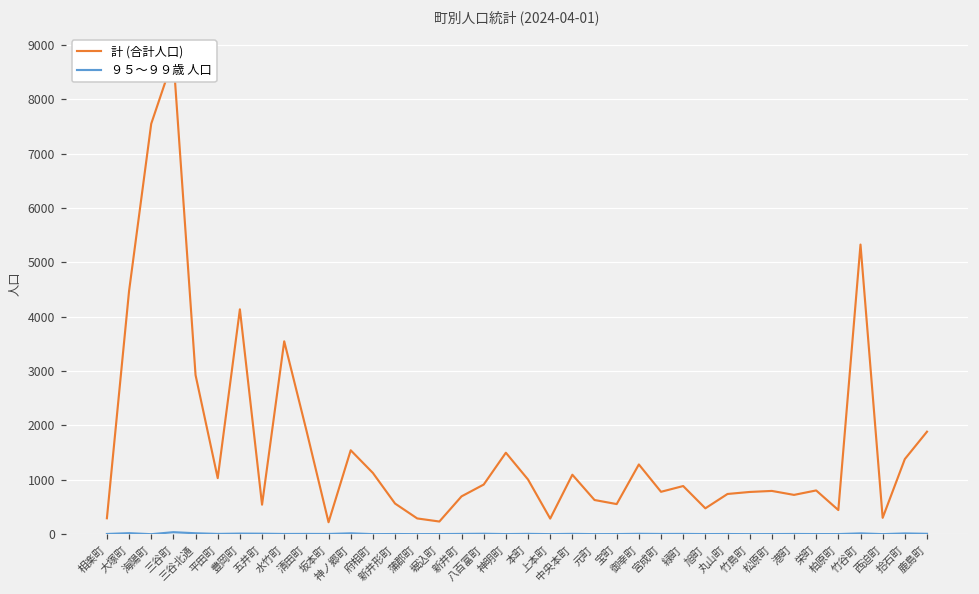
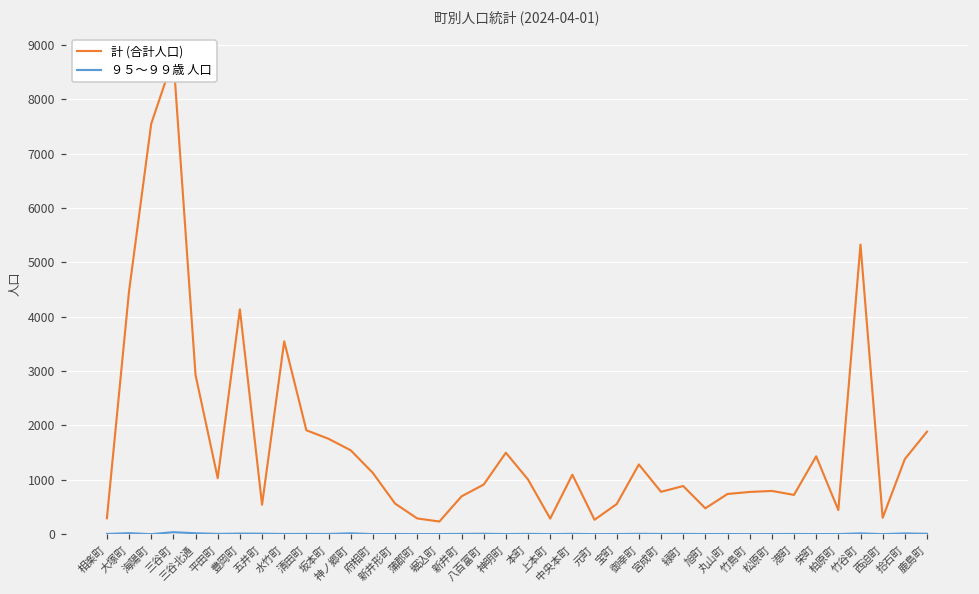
  {
    "計 (合計人口)": {
      "相楽町": 300,
      "大塚町": 4500,
      "海陽町": 7600,
      "三谷北通": 2900,
      "平田町": 1000,
      "豊岡町": 4100,
      "五井町": 500,
      "水竹町": 3500,
      "清田町": 1900,
-     "坂本町": 200,
+     "坂本町": 1800,
      "神ノ郷町": 1500,
      "府相町": 1100,
      "新井形町": 600,
      "蒲郡町": 300,
      "堀込町": 200,
      "新井町": 700,
      "八百富町": 900,
      "神明町": 1500,
      "本町": 1000,
      "上本町": 300,
      "中央本町": 1100,
-     "元町": 600,
+     "元町": 300,
      "宝町": 600,
      "御幸町": 1300,
      "宮成町": 800,
      "緑町": 900,
      "旭町": 500,
      "丸山町": 700,
      "竹島町": 800,
      "松原町": 800,
      "港町": 700,
-     "栄町": 800,
+     "栄町": 1400,
      "柏原町": 400,
      "竹谷町": 5300,
      "西迫町": 300,
      "拾石町": 1400,
      "鹿島町": 1900
    },
    "９５～９９歳 人口": {
      "相楽町": 0,
      "大塚町": 0,
      "海陽町": 0,
      "三谷町": 0,
      "三谷北通": 0,
      "平田町": 0,
      "豊岡町": 0,
      "五井町": 0,
      "水竹町": 0,
      "清田町": 0,
      "坂本町": 0,
      "神ノ郷町": 0,
      "府相町": 0,
      "新井形町": 0,
      "蒲郡町": 0,
      "堀込町": 0,
      "新井町": 0,
      "八百富町": 0,
      "神明町": 0,
      "本町": 0,
      "上本町": 0,
      "中央本町": 0,
      "元町": 0,
      "宝町": 0,
      "御幸町": 0,
      "宮成町": 0,
      "緑町": 0,
      "旭町": 0,
      "丸山町": 0,
      "竹島町": 0,
      "松原町": 0,
      "港町": 0,
      "栄町": 0,
      "柏原町": 0,
      "竹谷町": 0,
      "西迫町": 0,
      "拾石町": 0,
      "鹿島町": 0
    }
  }
